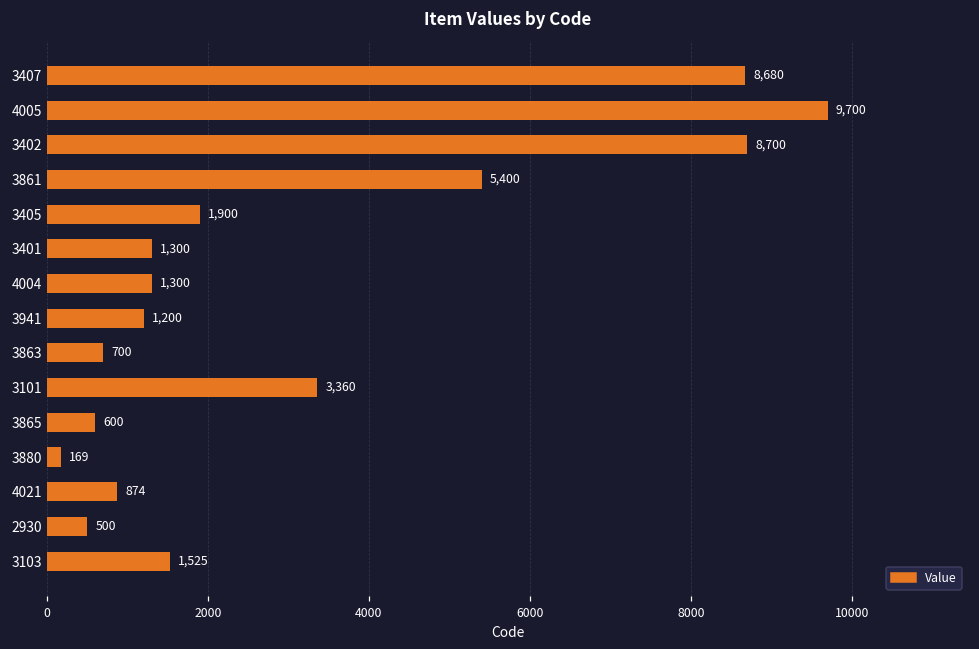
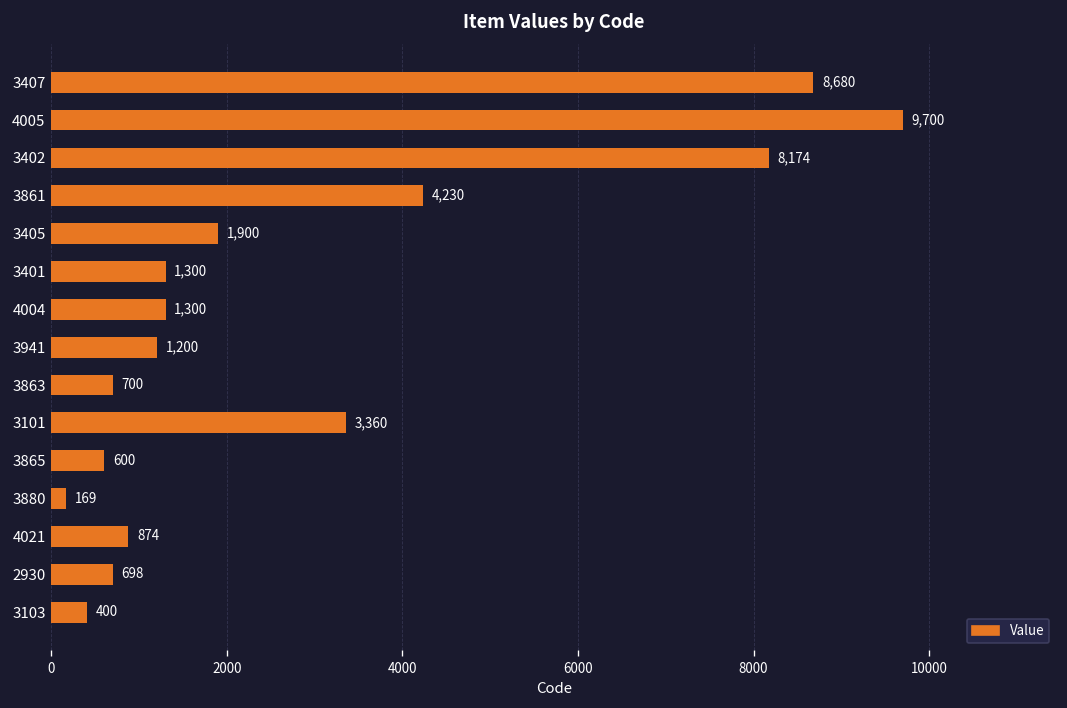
  {
    "3407": "8,680",
    "4005": "9,700",
-   "3402": "8,700",
-   "3861": "5,400",
+   "3402": "8,174",
+   "3861": "4,230",
    "3405": "1,900",
    "3401": "1,300",
    "4004": "1,300",
    "3941": "1,200",
    "3863": "700",
    "3101": "3,360",
    "3865": "600",
    "3880": "169",
    "4021": "874",
-   "2930": "500",
-   "3103": "1,525"
+   "2930": "698",
+   "3103": "400"
  }
